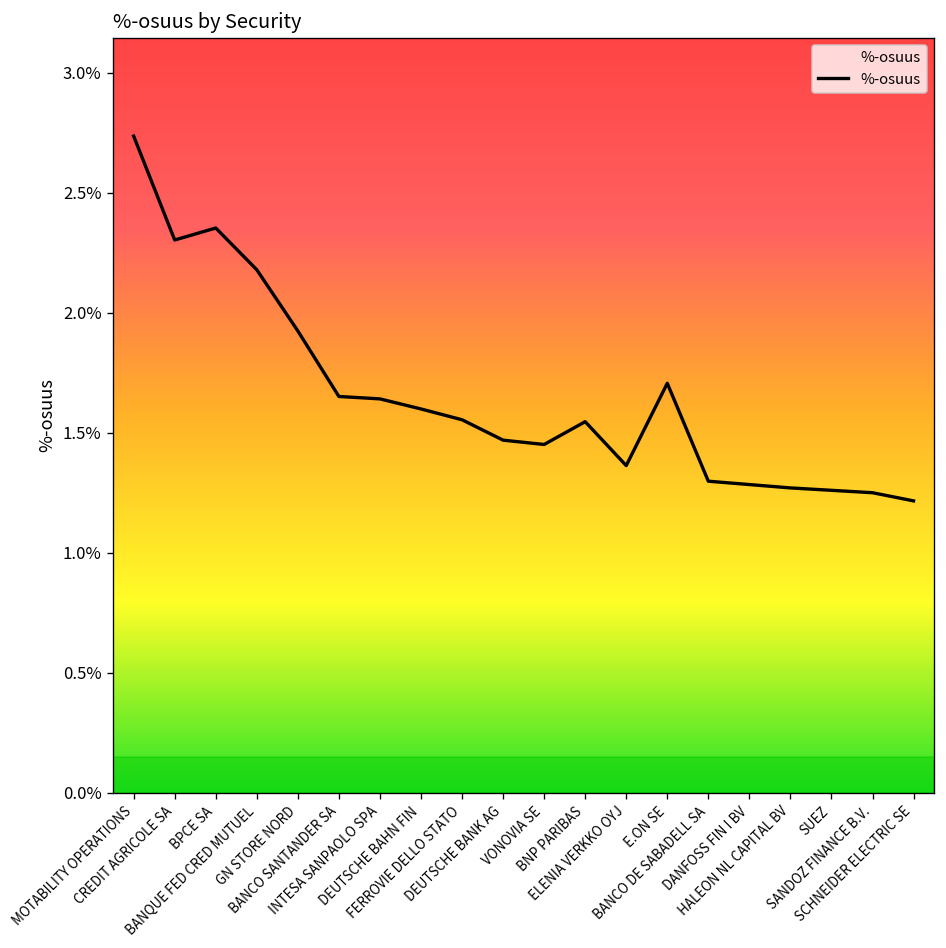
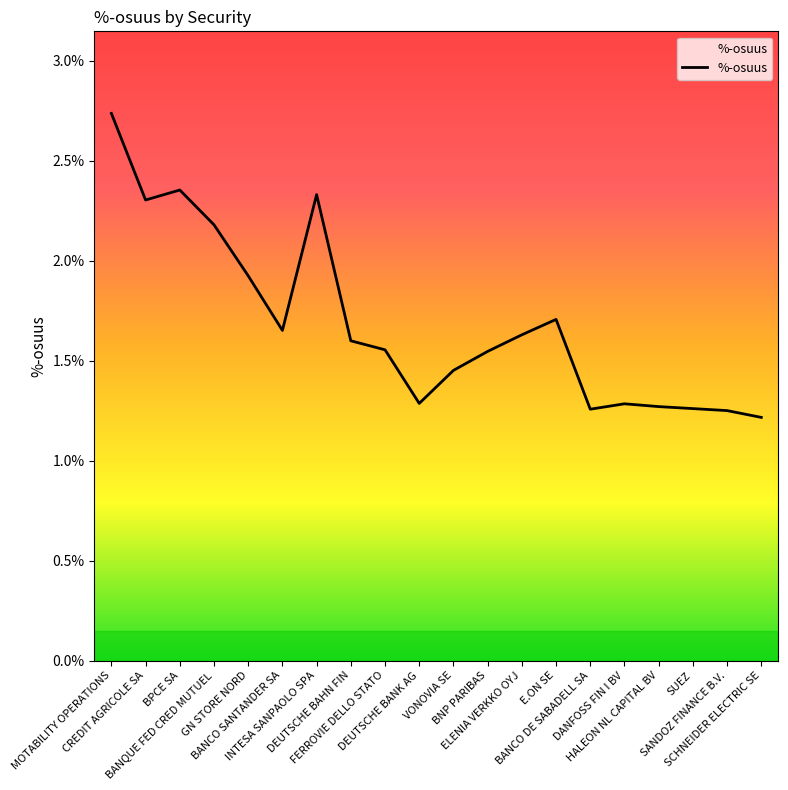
  {
    "MOTABILITY OPERATIONS": "2.74%",
    "CREDIT AGRICOLE SA": "2.30%",
    "BPCE SA": "2.35%",
    "BANQUE FED CRED MUTUEL": "2.18%",
    "GN STORE NORD": "1.92%",
    "BANCO SANTANDER SA": "1.65%",
-   "INTESA SANPAOLO SPA": "1.64%",
+   "INTESA SANPAOLO SPA": "2.33%",
    "DEUTSCHE BAHN FIN": "1.60%",
    "FERROVIE DELLO STATO": "1.55%",
-   "DEUTSCHE BANK AG": "1.47%",
+   "DEUTSCHE BANK AG": "1.29%",
    "VONOVIA SE": "1.45%",
    "BNP PARIBAS": "1.55%",
-   "ELENIA VERKKO OYJ": "1.36%",
+   "ELENIA VERKKO OYJ": "1.63%",
    "E.ON SE": "1.71%",
-   "BANCO DE SABADELL SA": "1.30%",
+   "BANCO DE SABADELL SA": "1.26%",
    "DANFOSS FIN I BV": "1.28%",
    "HALEON NL CAPITAL BV": "1.27%",
    "SUEZ": "1.26%",
    "SANDOZ FINANCE B.V.": "1.25%",
    "SCHNEIDER ELECTRIC SE": "1.22%"
  }
